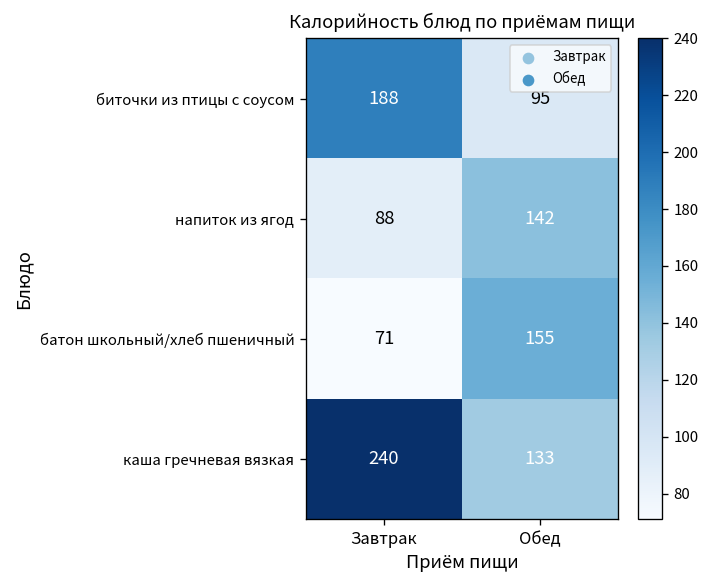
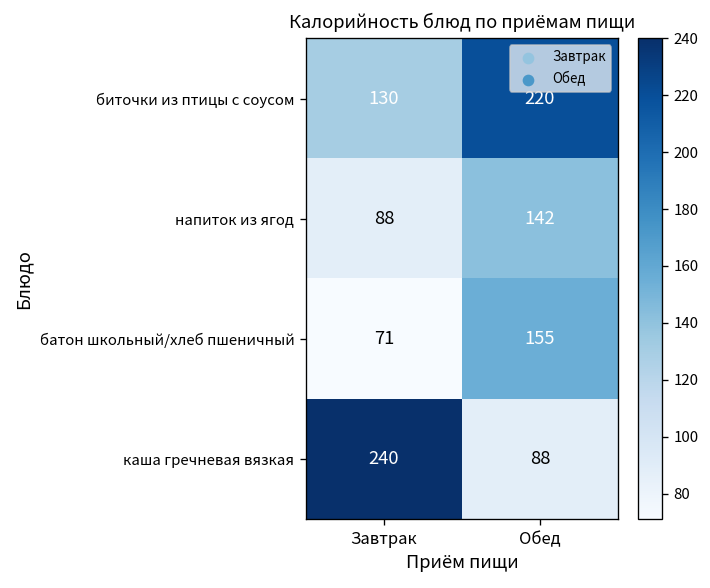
  {
    "биточки из птицы с соусом": {
-     "Завтрак": 188,
-     "Обед": 95
+     "Завтрак": 130,
+     "Обед": 220
    },
    "напиток из ягод": {
      "Завтрак": 88,
      "Обед": 142
    },
    "батон школьный/хлеб пшеничный": {
      "Завтрак": 71,
      "Обед": 155
    },
    "каша гречневая вязкая": {
      "Завтрак": 240,
-     "Обед": 133
+     "Обед": 88
    }
  }
